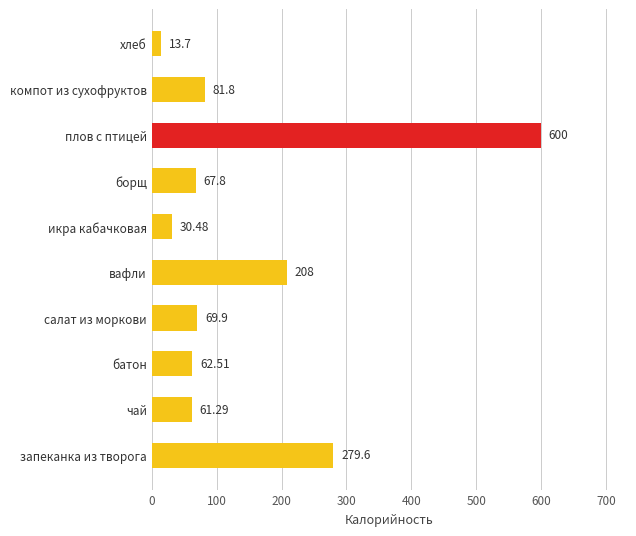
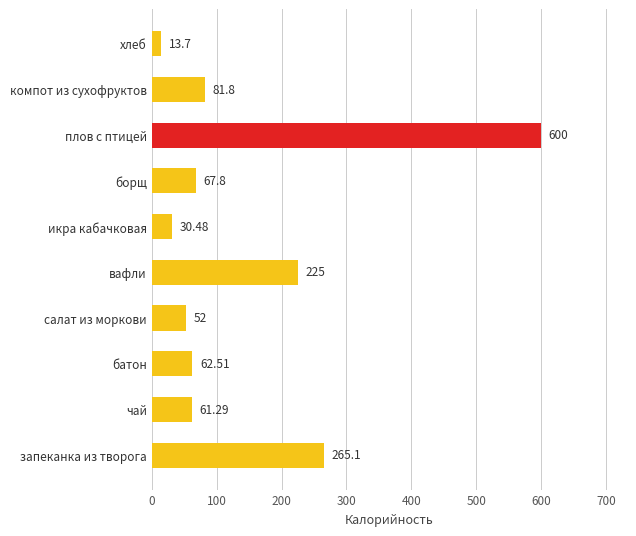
  {
    "хлеб": 13.7,
    "компот из сухофруктов": 81.8,
    "плов с птицей": 600,
    "борщ": 67.8,
    "икра кабачковая": 30.48,
-   "вафли": 208,
-   "салат из моркови": 69.9,
+   "вафли": 225,
+   "салат из моркови": 52,
    "батон": 62.51,
    "чай": 61.29,
-   "запеканка из творога": 279.6
+   "запеканка из творога": 265.1
  }
